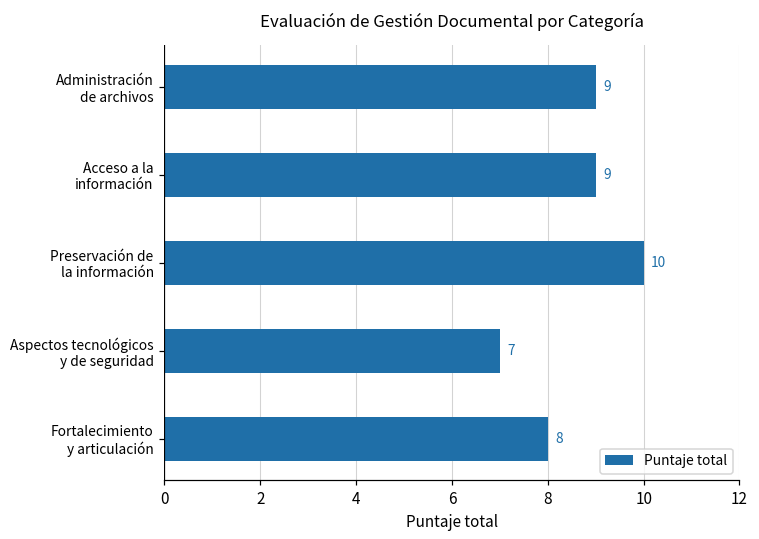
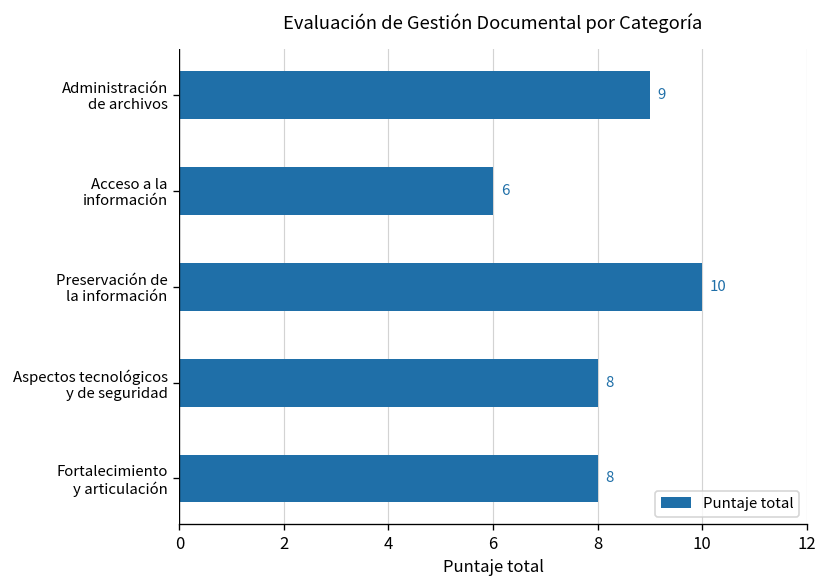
  {
    "Administración de archivos": 9,
-   "Acceso a la información": 9,
+   "Acceso a la información": 6,
    "Preservación de la información": 10,
-   "Aspectos tecnológicos y de seguridad": 7,
+   "Aspectos tecnológicos y de seguridad": 8,
    "Fortalecimiento y articulación": 8
  }
